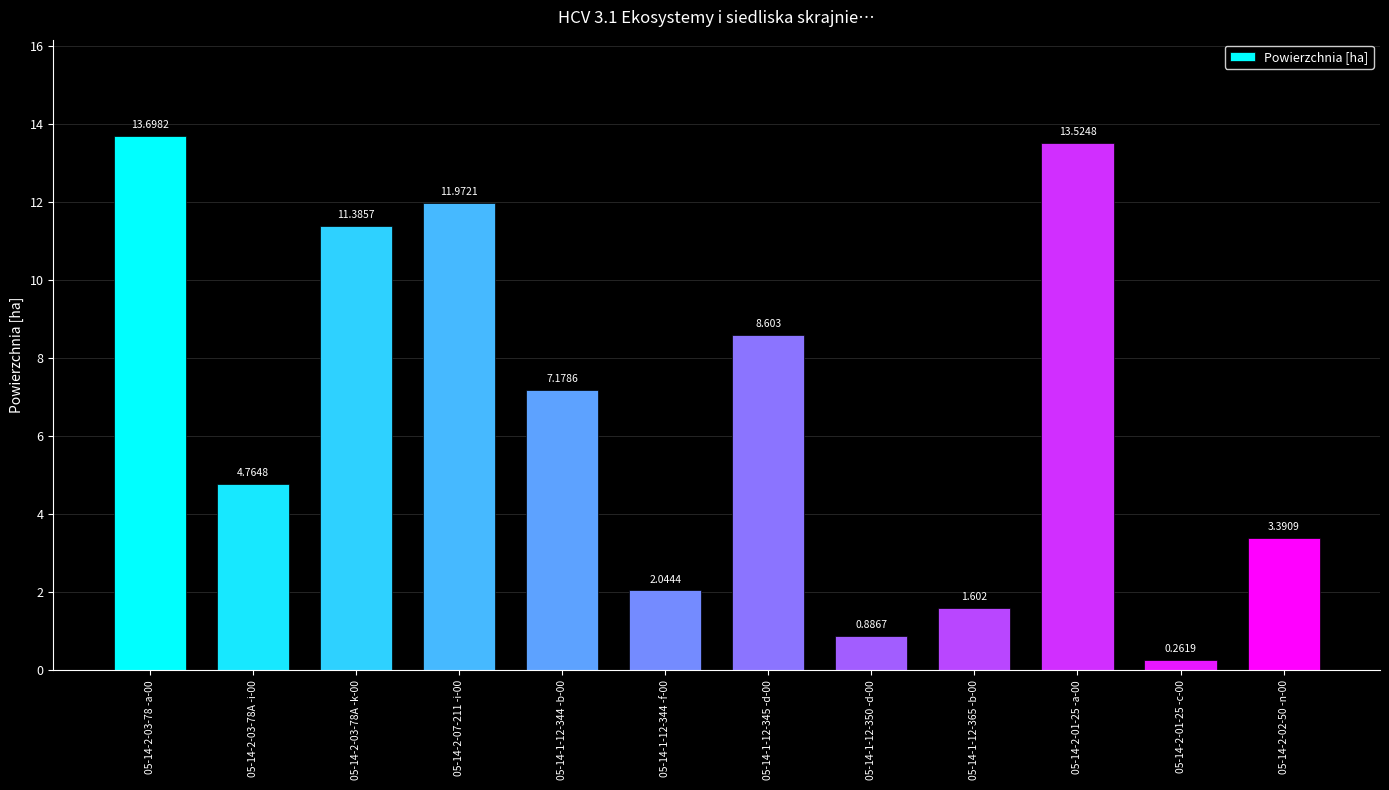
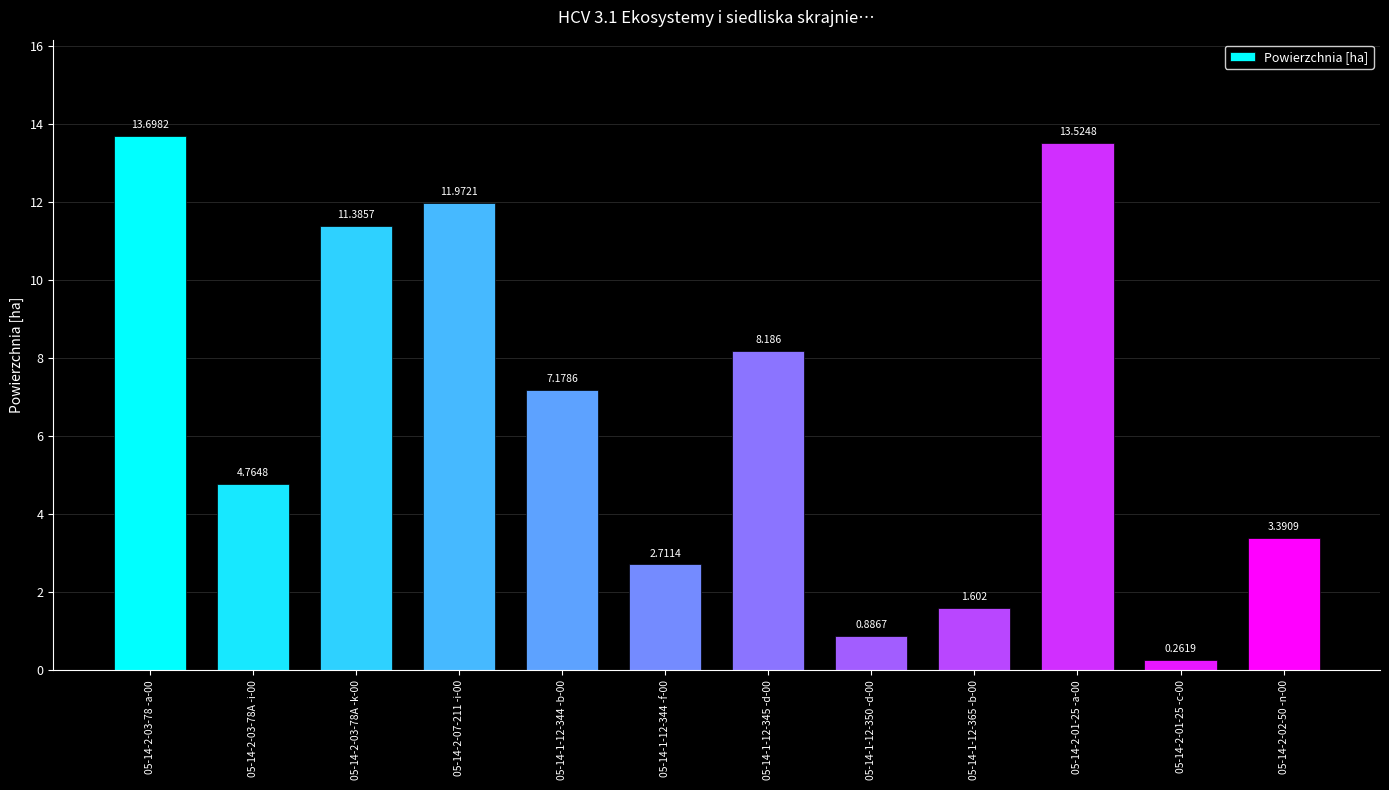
  {
    "05-14-2-03-78 -a-00": 13.6982,
    "05-14-2-03-78A -i-00": 4.7648,
    "05-14-2-03-78A -k-00": 11.3857,
    "05-14-2-07-211 -i-00": 11.9721,
    "05-14-1-12-344 -b-00": 7.1786,
-   "05-14-1-12-344 -f-00": 2.0444,
-   "05-14-1-12-345 -d-00": 8.603,
+   "05-14-1-12-344 -f-00": 2.7114,
+   "05-14-1-12-345 -d-00": 8.186,
    "05-14-1-12-350 -d-00": 0.8867,
    "05-14-1-12-365 -b-00": 1.602,
    "05-14-2-01-25 -a-00": 13.5248,
    "05-14-2-01-25 -c-00": 0.2619,
    "05-14-2-02-50 -n-00": 3.3909
  }
